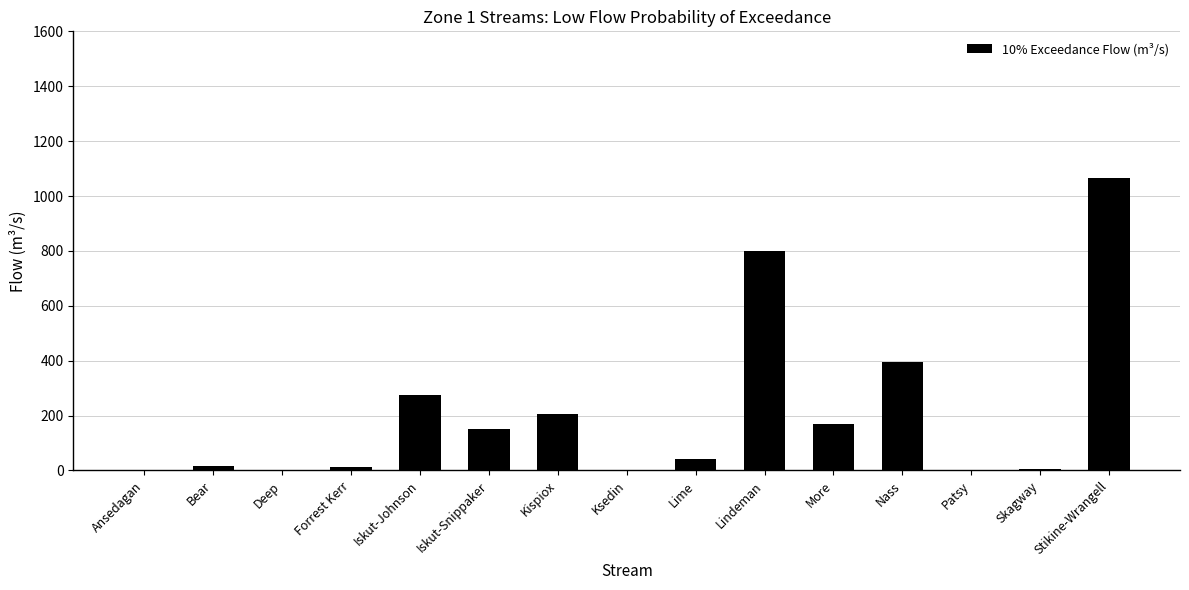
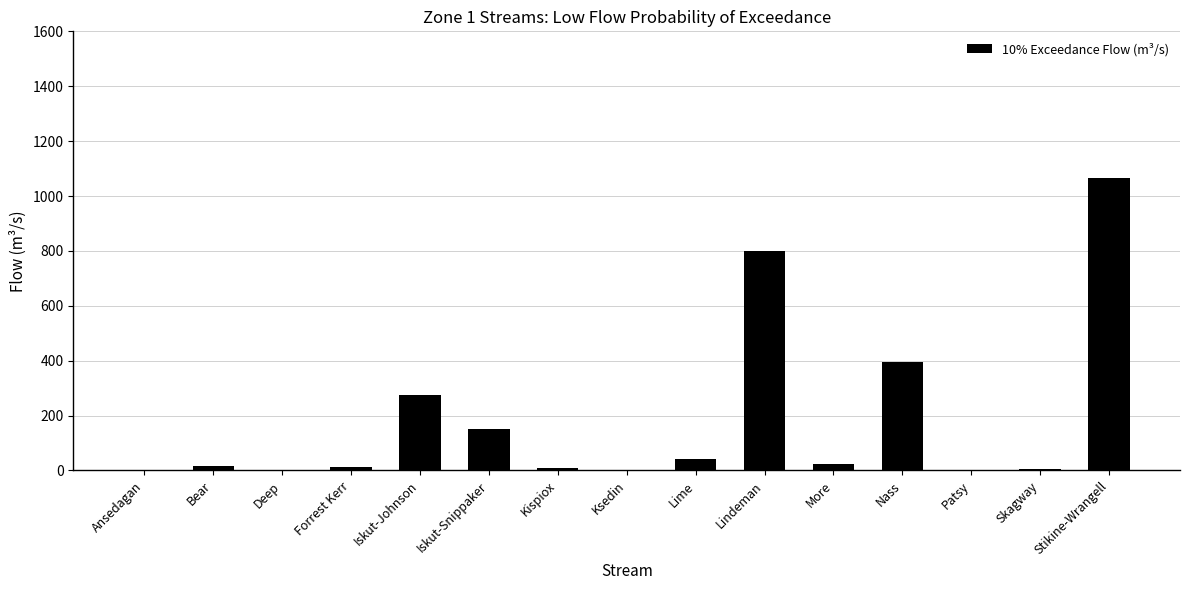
  {
    "Bear": 20,
    "Forrest Kerr": 10,
    "Iskut-Johnson": 280,
    "Iskut-Snippaker": 150,
-   "Kispiox": 210,
+   "Kispiox": 10,
    "Lime": 40,
    "Lindeman": 800,
-   "More": 170,
+   "More": 20,
    "Nass": 390,
    "Stikine-Wrangell": 1070
  }
